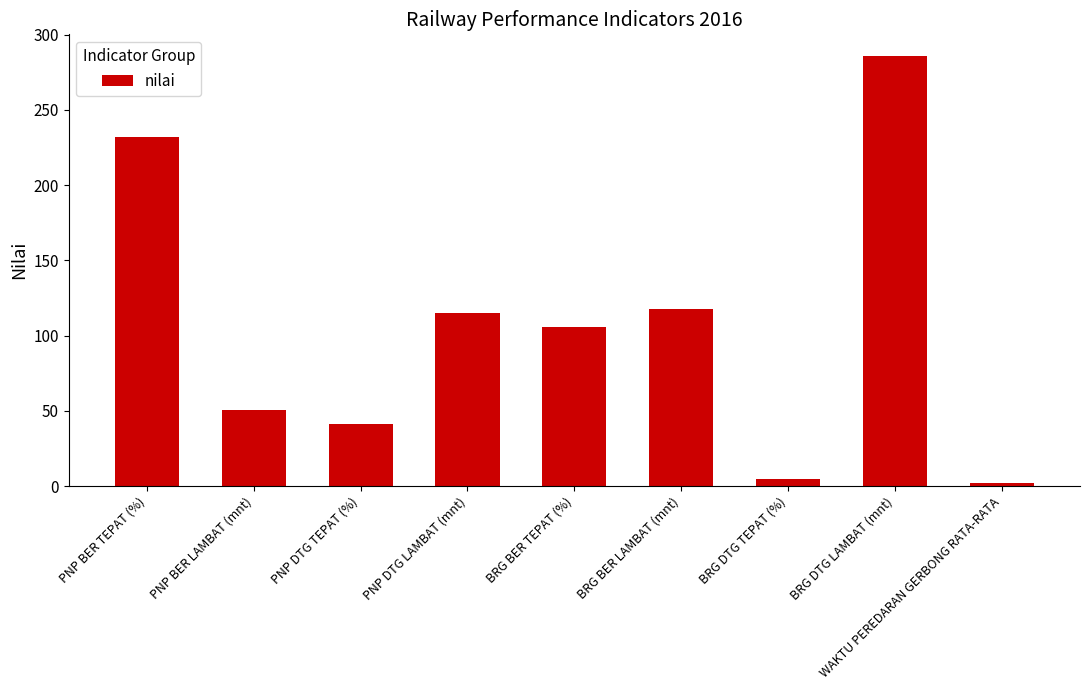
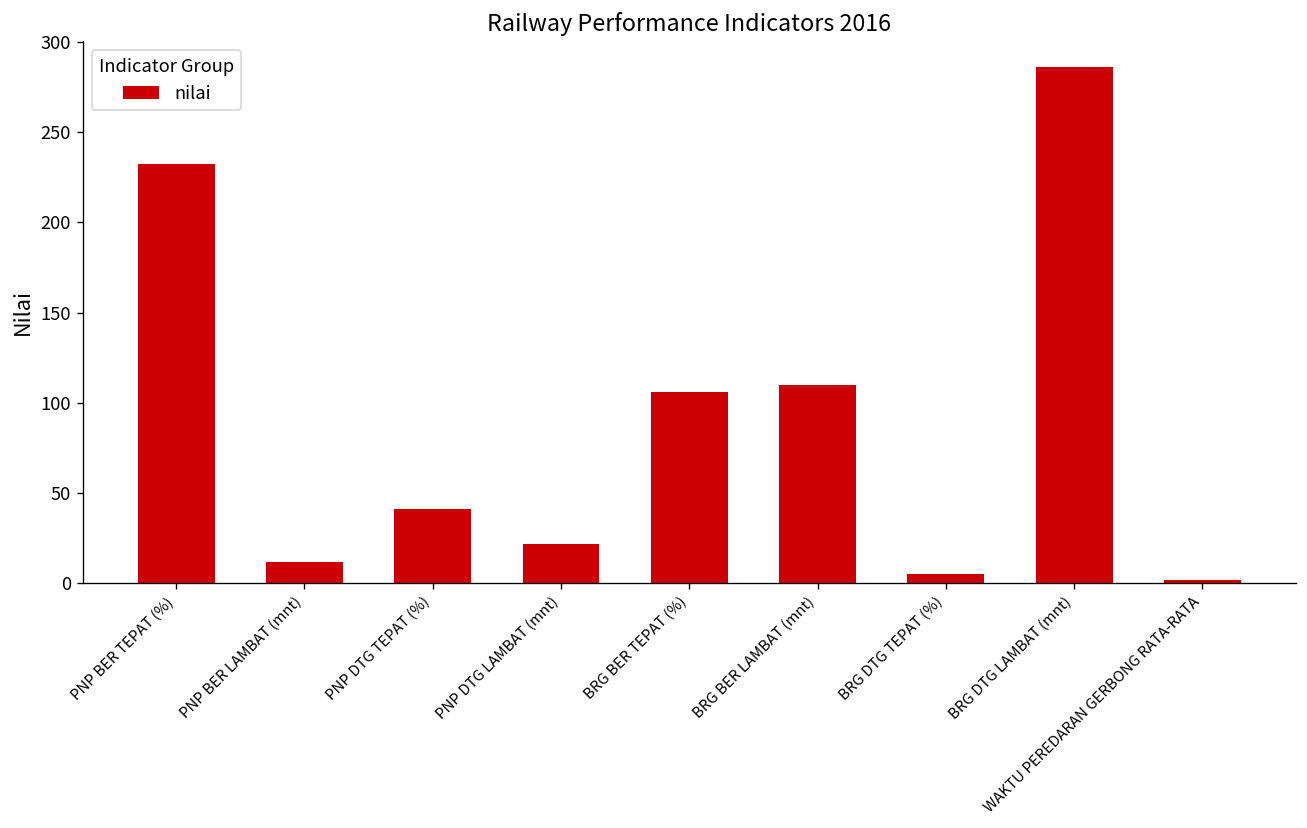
  {
    "PNP BER TEPAT (%)": 232,
-   "PNP BER LAMBAT (mnt)": 51,
+   "PNP BER LAMBAT (mnt)": 12,
    "PNP DTG TEPAT (%)": 41,
-   "PNP DTG LAMBAT (mnt)": 115,
+   "PNP DTG LAMBAT (mnt)": 22,
    "BRG BER TEPAT (%)": 106,
-   "BRG BER LAMBAT (mnt)": 118,
+   "BRG BER LAMBAT (mnt)": 110,
    "BRG DTG TEPAT (%)": 5,
    "BRG DTG LAMBAT (mnt)": 286,
    "WAKTU PEREDARAN GERBONG RATA-RATA": 2
  }
